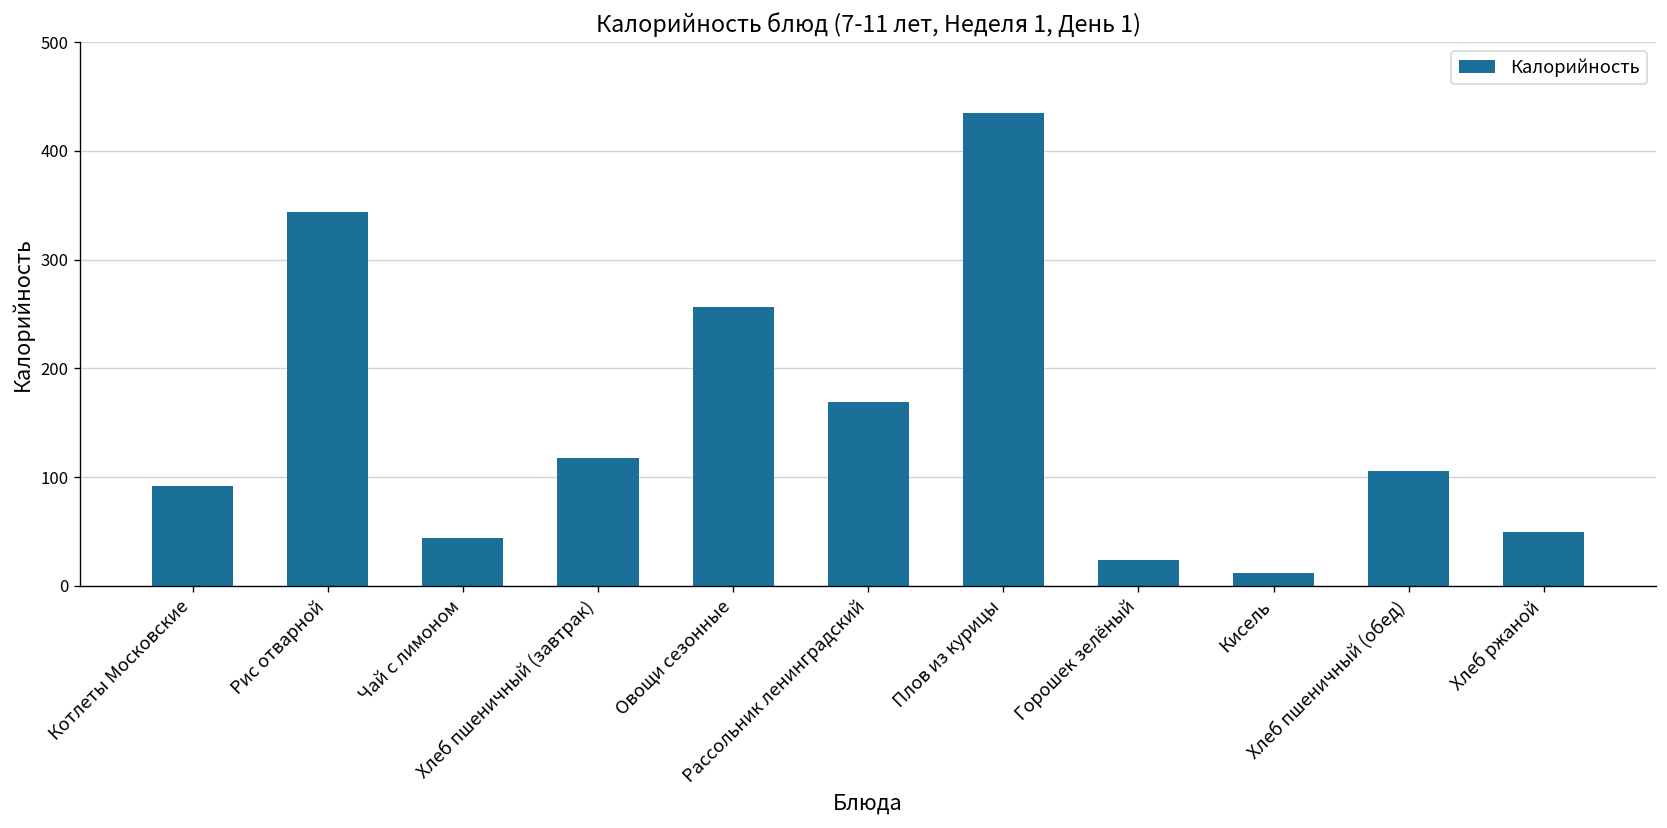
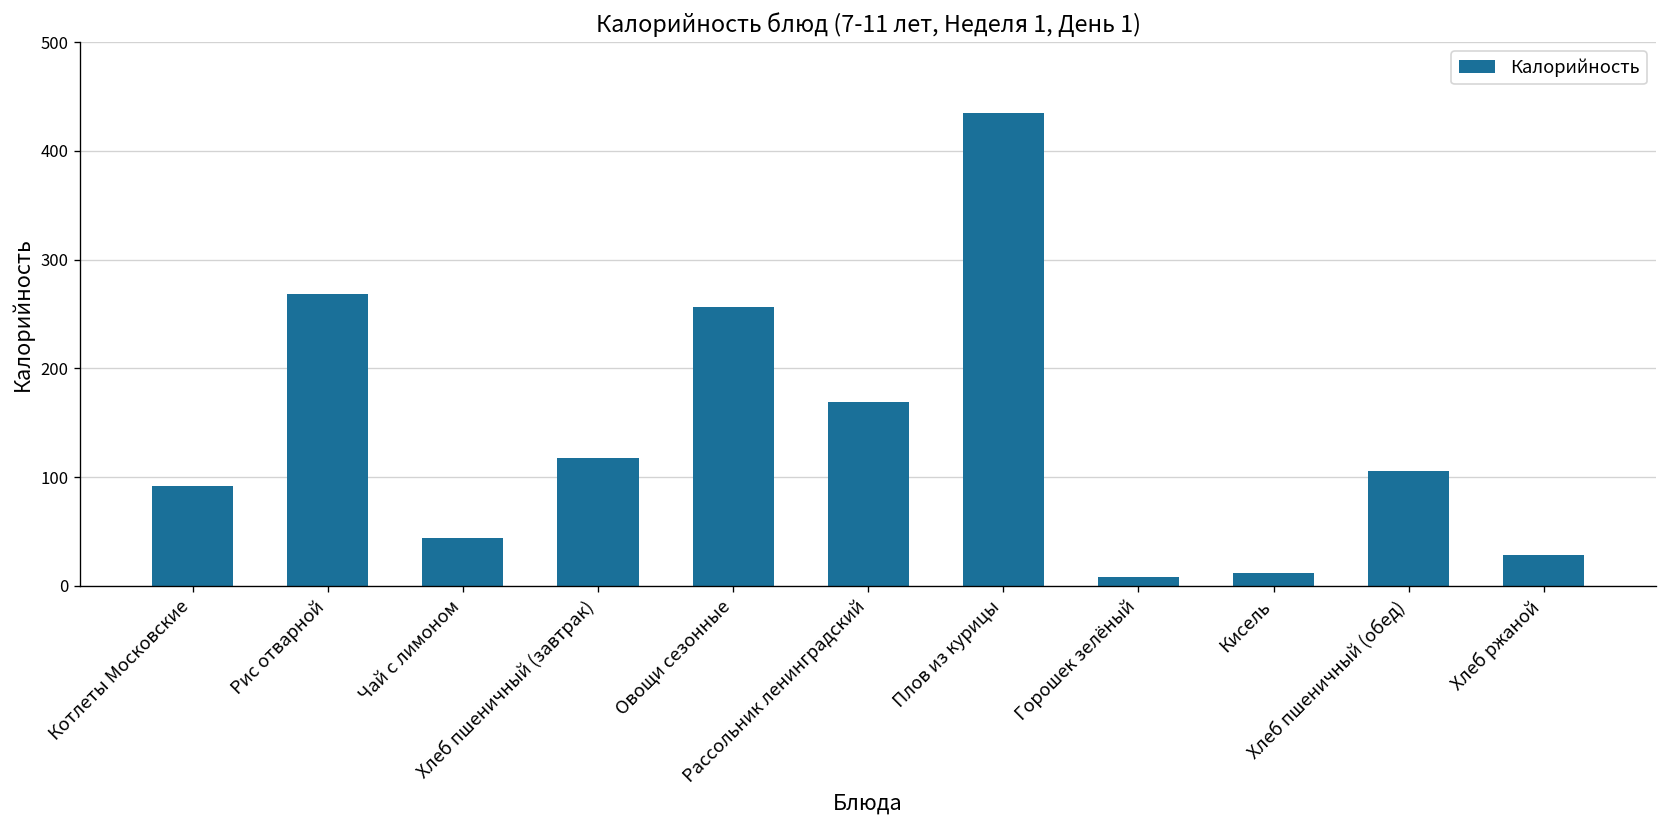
  {
    "Котлеты Московские": 90,
-   "Рис отварной": 340,
+   "Рис отварной": 270,
    "Чай с лимоном": 40,
    "Хлеб пшеничный (завтрак)": 120,
    "Овощи сезонные": 260,
    "Рассольник ленинградский": 170,
    "Плов из курицы": 440,
-   "Горошек зелёный": 20,
+   "Горошек зелёный": 10,
    "Кисель": 10,
    "Хлеб пшеничный (обед)": 110,
-   "Хлеб ржаной": 50
+   "Хлеб ржаной": 30
  }
